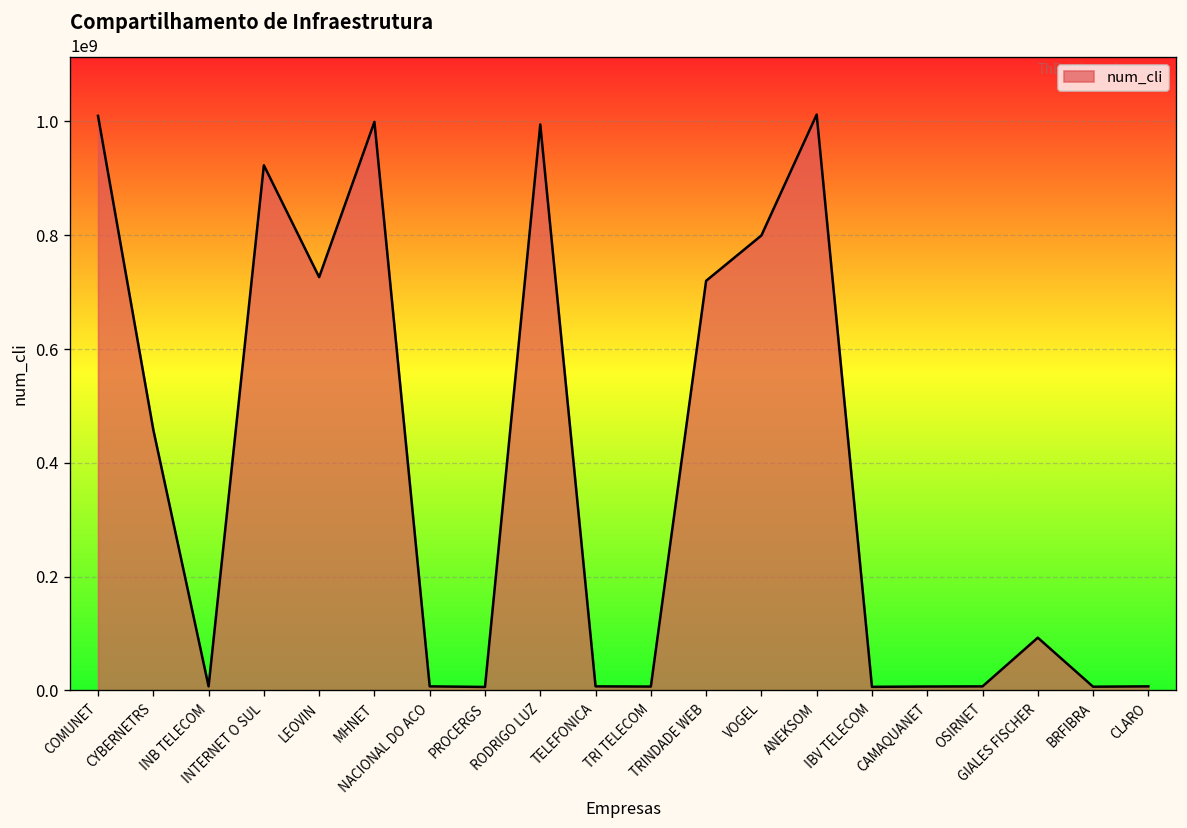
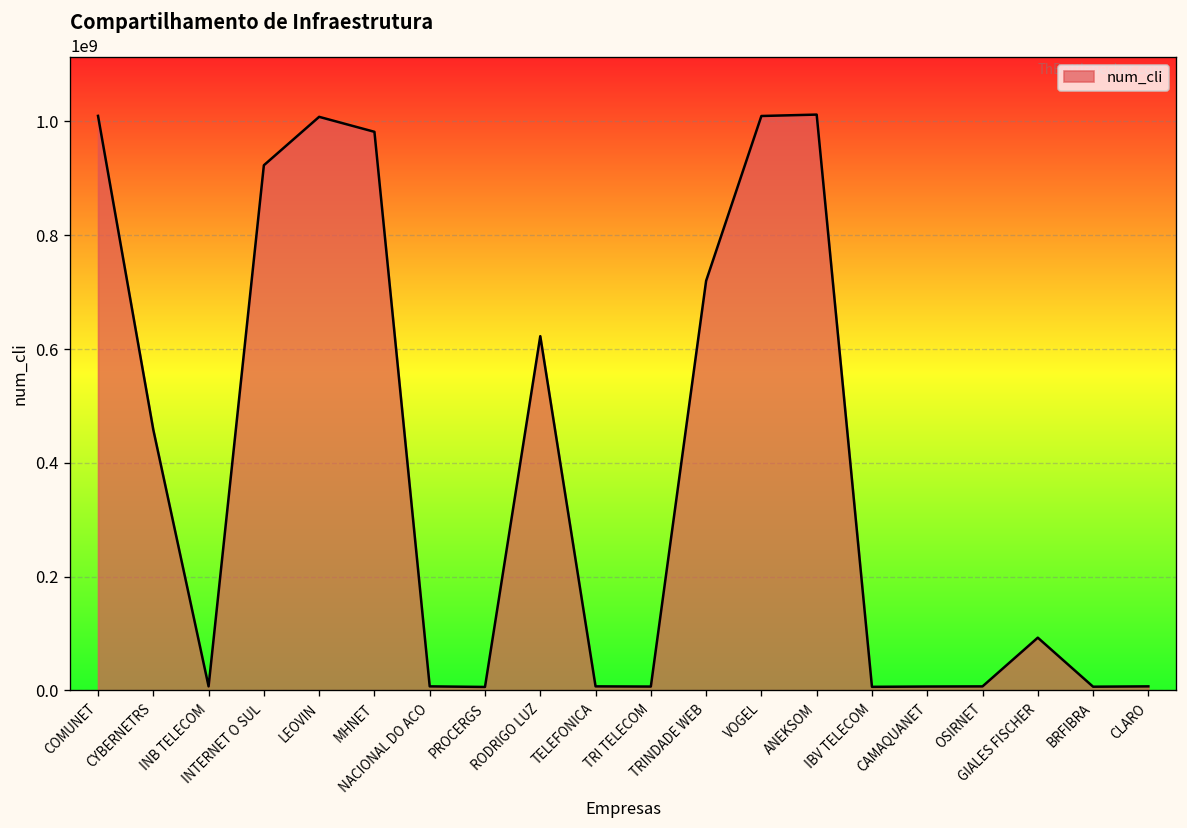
  {
    "COMUNET": 1010000000,
    "CYBERNETRS": 460000000,
    "INB TELECOM": 10000000,
    "INTERNET O SUL": 920000000,
-   "LEOVIN": 730000000,
-   "MHNET": 1000000000,
+   "LEOVIN": 1010000000,
+   "MHNET": 980000000,
    "NACIONAL DO ACO": 10000000,
    "PROCERGS": 10000000,
-   "RODRIGO LUZ": 990000000,
+   "RODRIGO LUZ": 620000000,
    "TELEFONICA": 10000000,
    "TRI TELECOM": 10000000,
    "TRINDADE WEB": 720000000,
-   "VOGEL": 800000000,
+   "VOGEL": 1010000000,
    "ANEKSOM": 1010000000,
    "IBV TELECOM": 10000000,
    "CAMAQUANET": 10000000,
    "OSIRNET": 10000000,
    "GIALES FISCHER": 90000000,
    "BRFIBRA": 10000000,
    "CLARO": 10000000
  }
